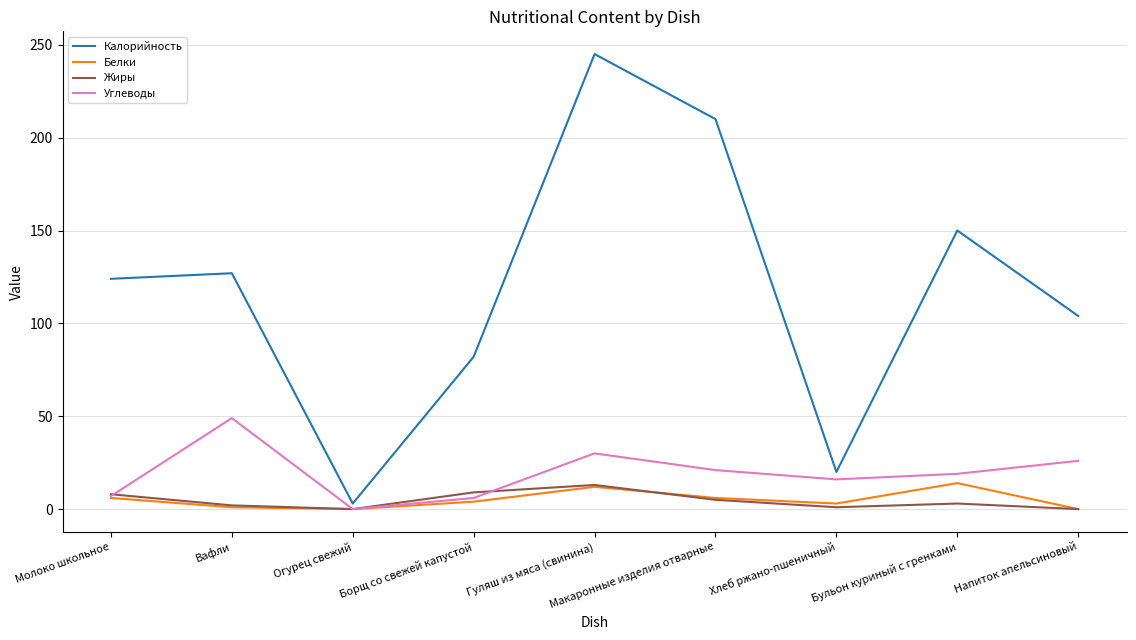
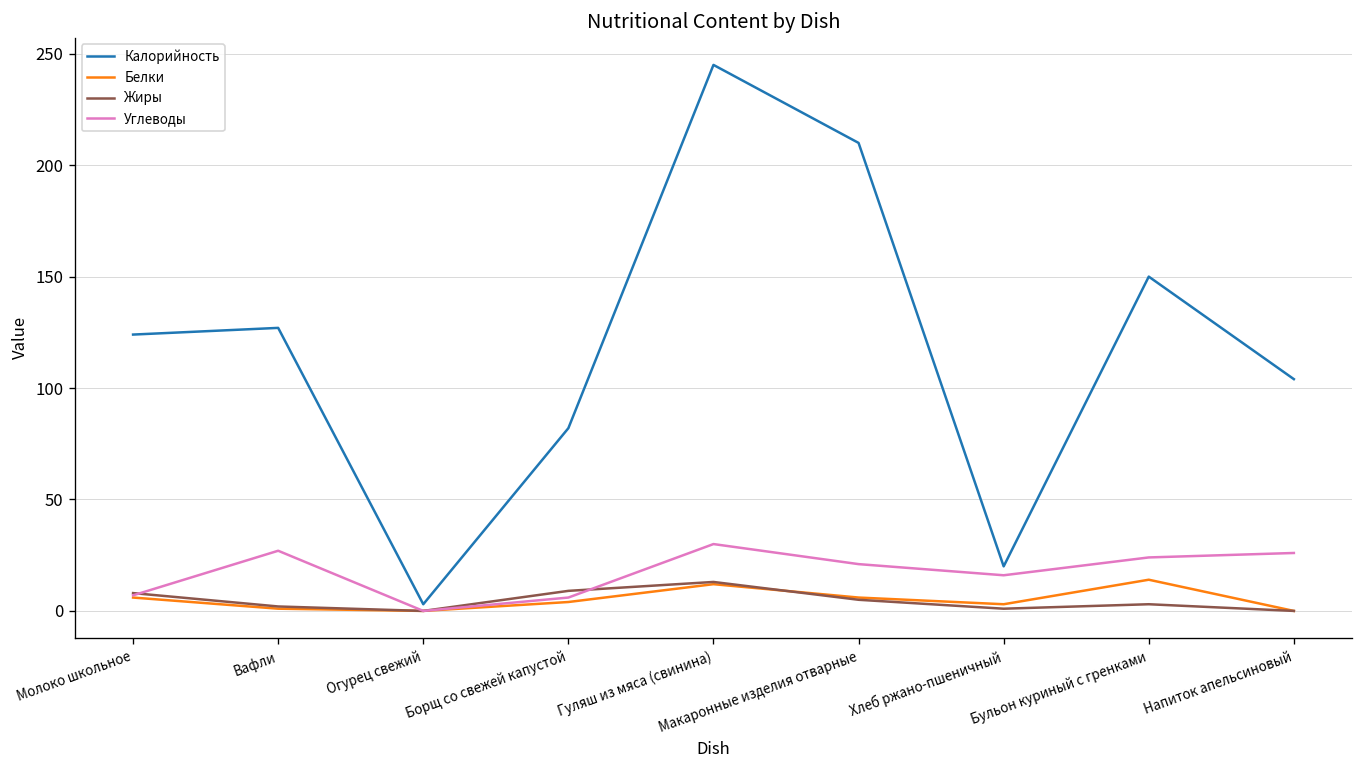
  {
    "Калорийность": {
      "Молоко школьное": 124,
      "Вафли": 127,
      "Огурец свежий": 3,
      "Борщ со свежей капустой": 82,
      "Гуляш из мяса (свинина)": 245,
      "Макаронные изделия отварные": 210,
      "Хлеб ржано-пшеничный": 20,
      "Бульон куриный с гренками": 150,
      "Напиток апельсиновый": 104
    },
    "Белки": {
      "Борщ со свежей капустой": 4,
      "Хлеб ржано-пшеничный": 3,
      "Бульон куриный с гренками": 14
    },
    "Жиры": {
      "Борщ со свежей капустой": 9,
      "Хлеб ржано-пшеничный": 1,
      "Бульон куриный с гренками": 3
    },
    "Углеводы": {
-     "Вафли": 49,
+     "Вафли": 27,
      "Борщ со свежей капустой": 6,
      "Гуляш из мяса (свинина)": 30,
      "Макаронные изделия отварные": 21,
      "Хлеб ржано-пшеничный": 16,
-     "Бульон куриный с гренками": 19,
+     "Бульон куриный с гренками": 24,
      "Напиток апельсиновый": 26
    }
  }
